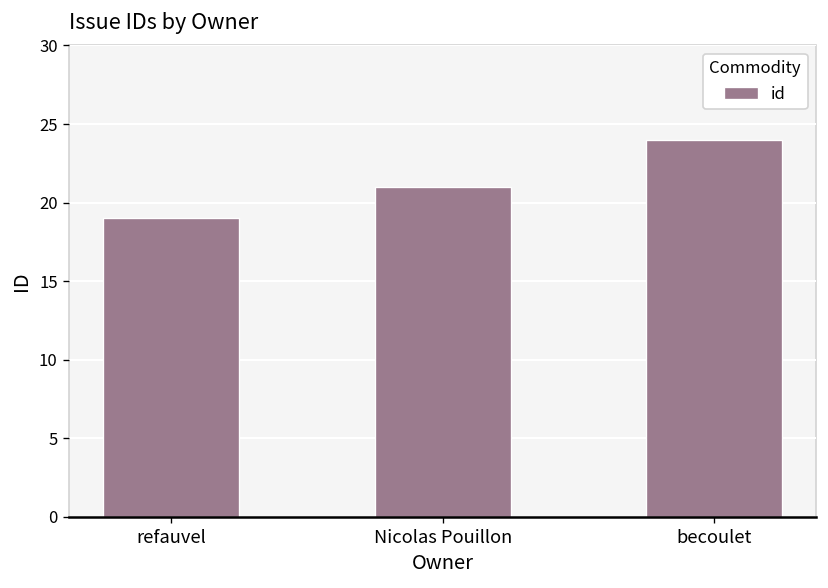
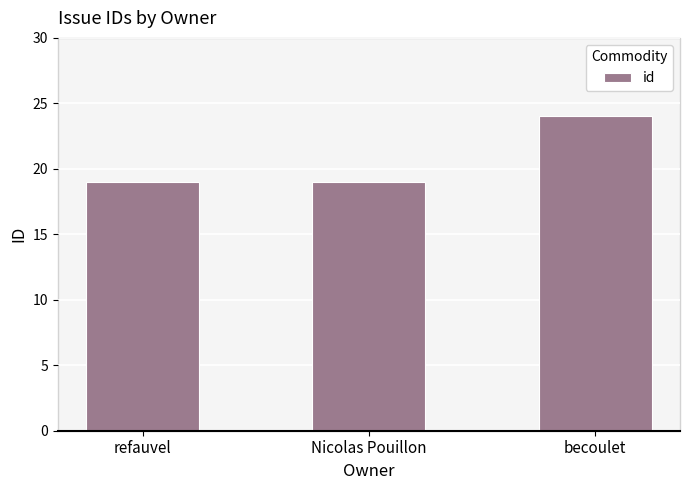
  {
    "refauvel": 19,
-   "Nicolas Pouillon": 21,
+   "Nicolas Pouillon": 19,
    "becoulet": 24
  }
